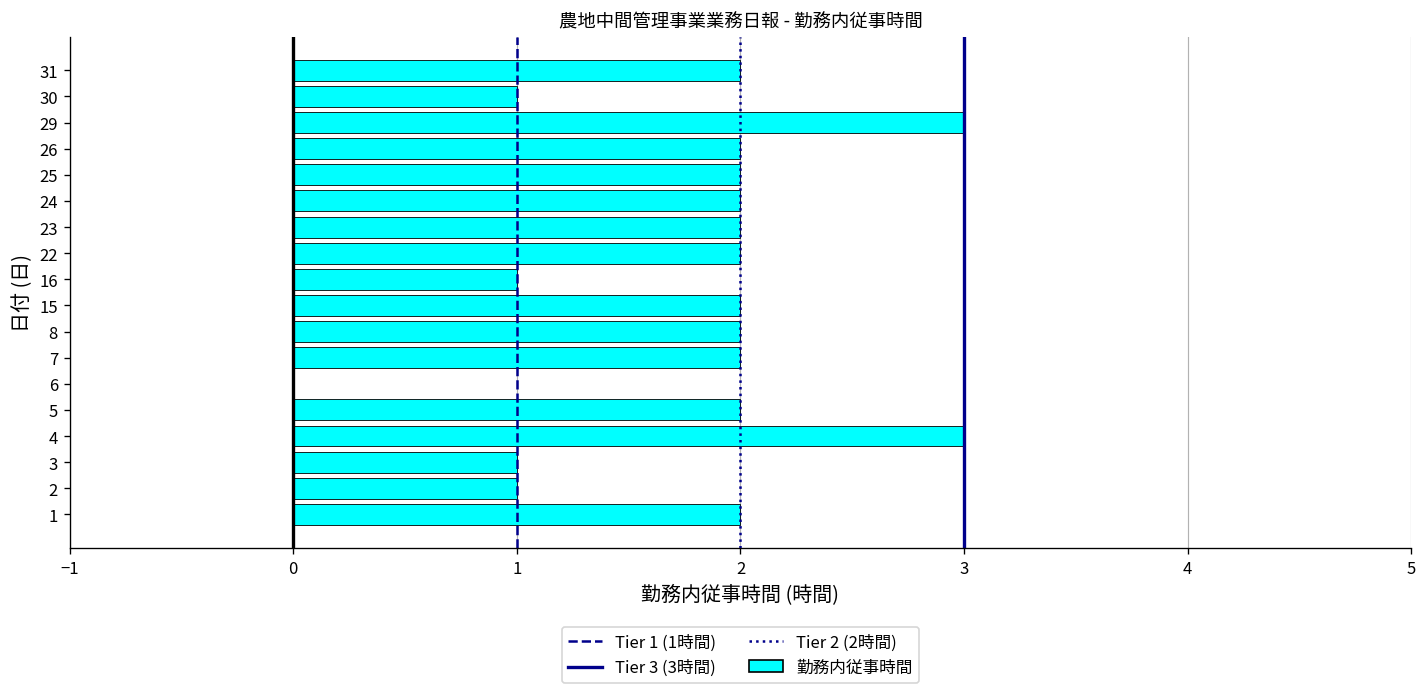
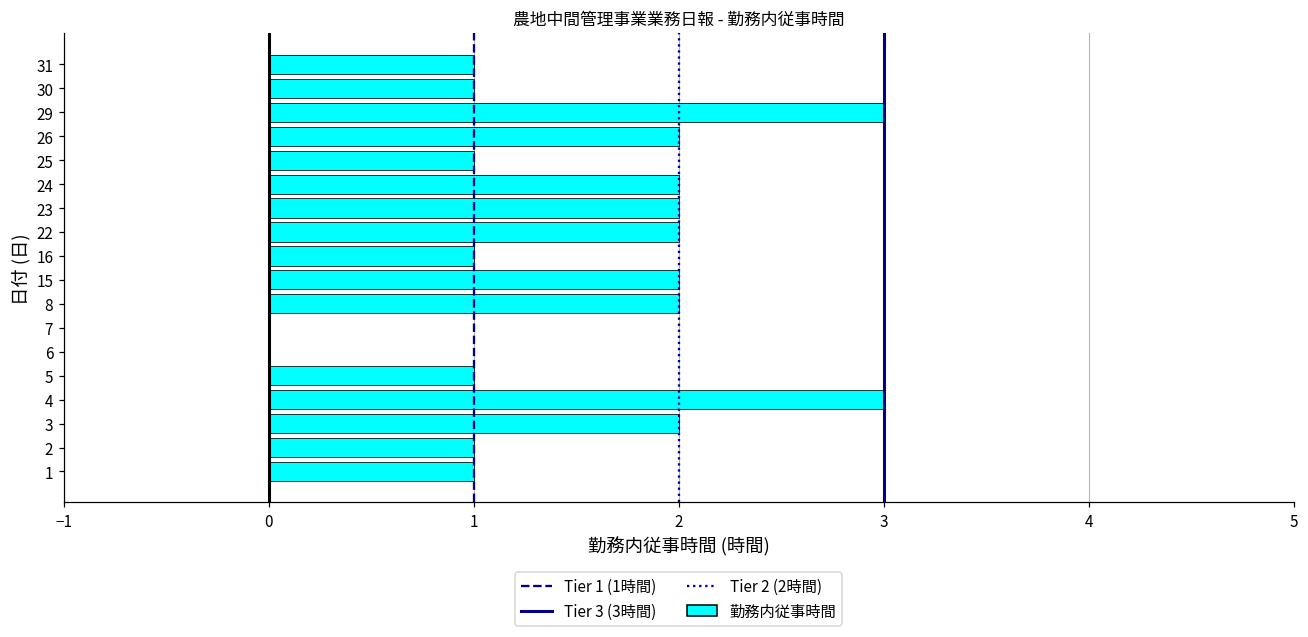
  {
-   "31": 2,
+   "31": 1,
    "30": 1,
    "29": 3,
    "26": 2,
-   "25": 2,
+   "25": 1,
    "24": 2,
    "23": 2,
    "22": 2,
    "16": 1,
    "15": 2,
    "8": 2,
-   "7": 2,
+   "7": 0,
    "6": 0,
-   "5": 2,
+   "5": 1,
    "4": 3,
-   "3": 1,
+   "3": 2,
    "2": 1,
-   "1": 2
+   "1": 1
  }
